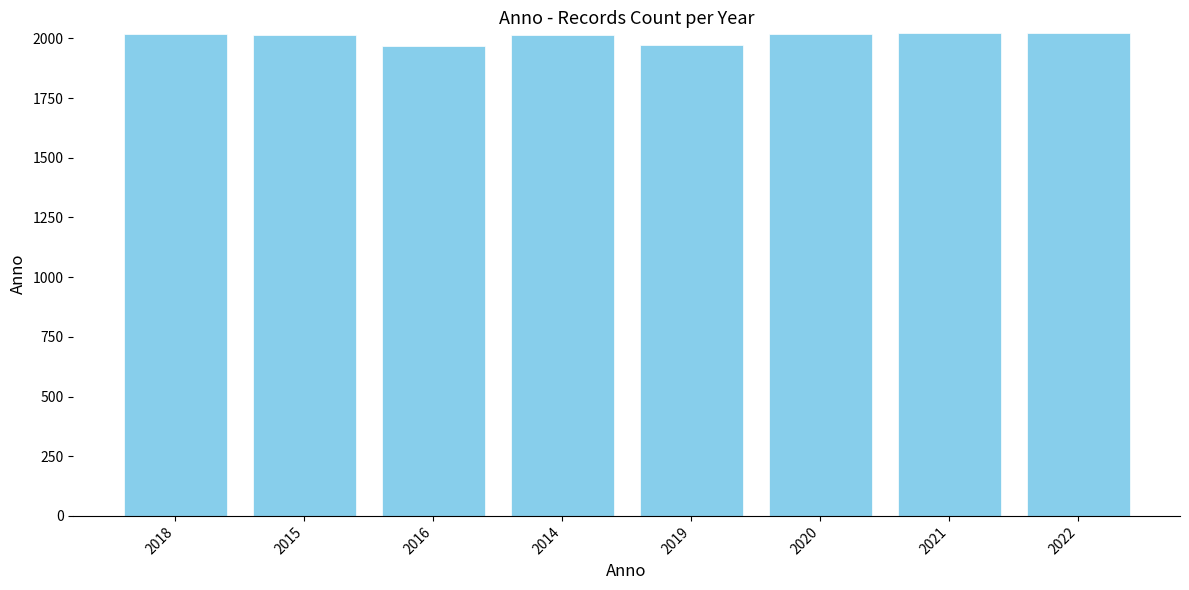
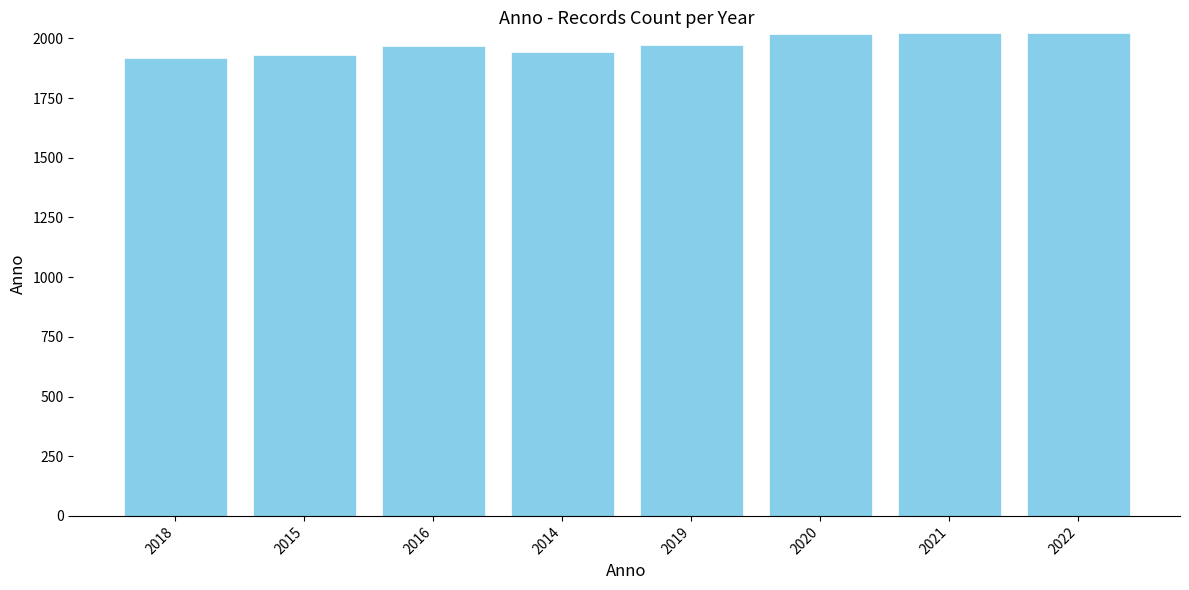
  {
-   "2018": 2020,
-   "2015": 2020,
+   "2018": 1920,
+   "2015": 1930,
    "2016": 1970,
-   "2014": 2010,
+   "2014": 1940,
    "2019": 1970,
    "2020": 2020,
    "2021": 2020,
    "2022": 2020
  }
